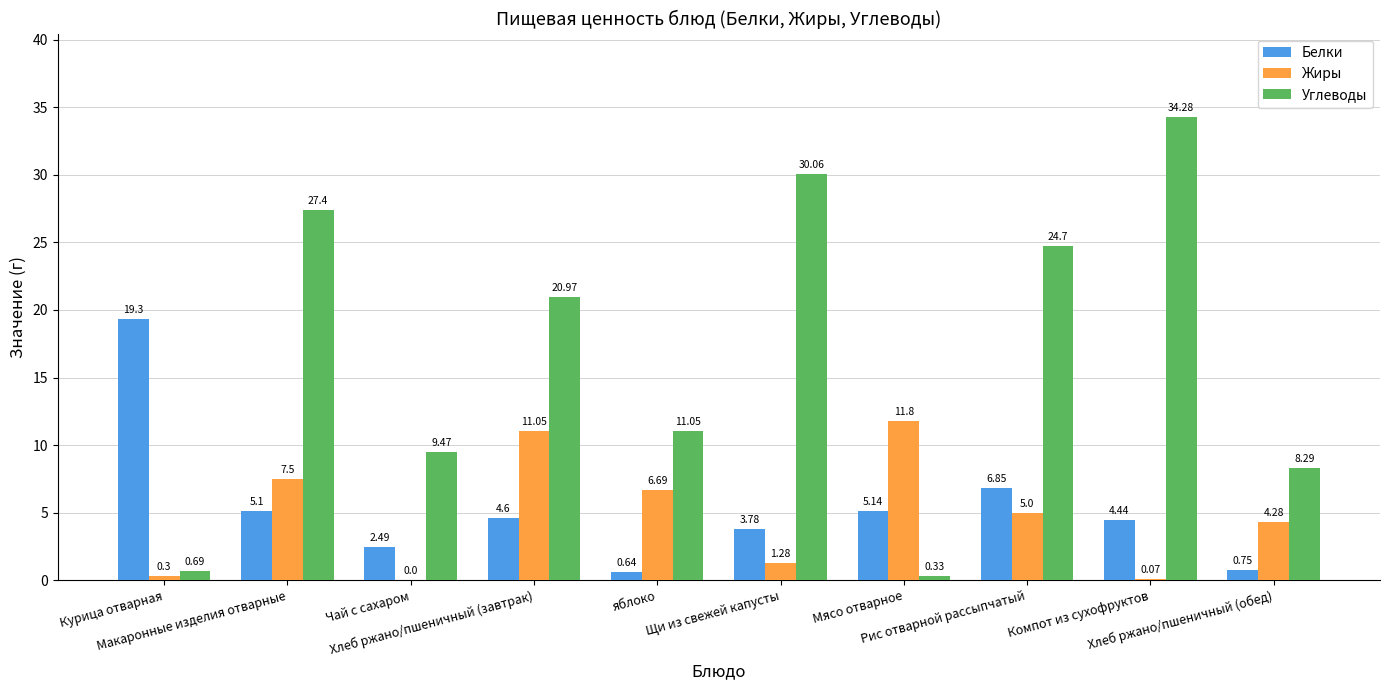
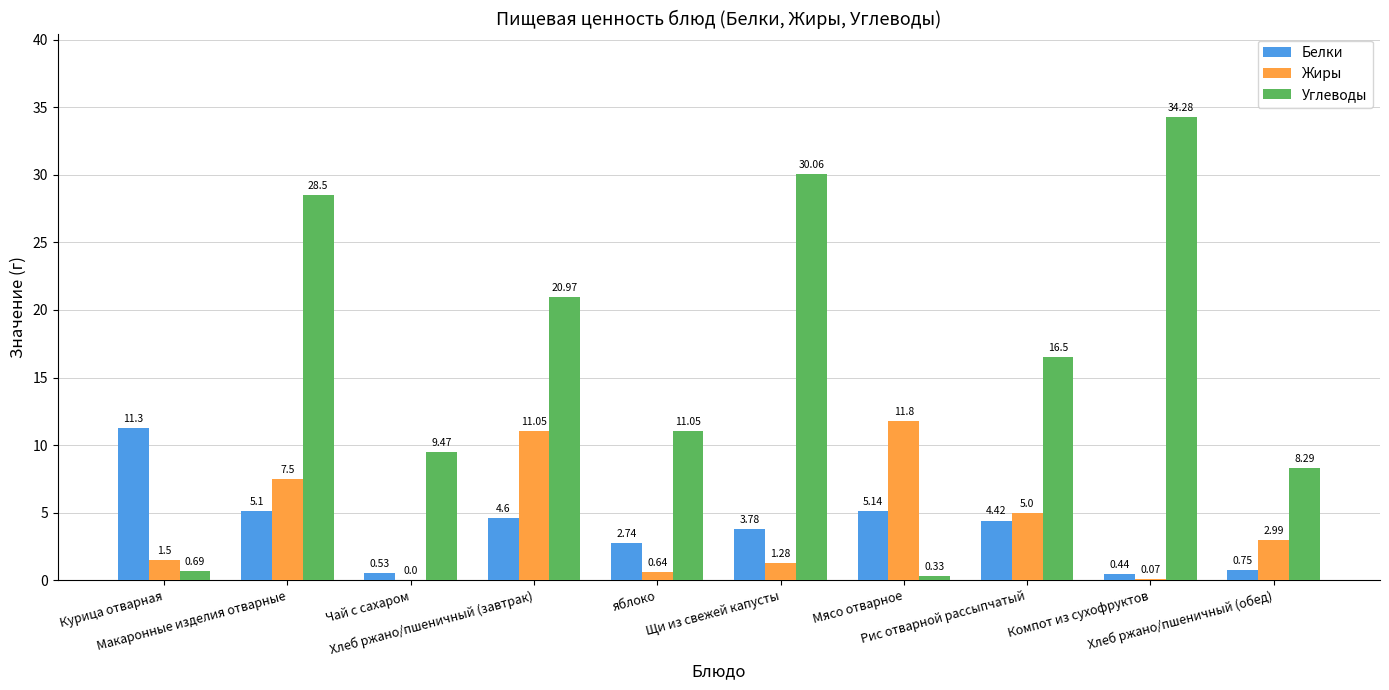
  {
    "Белки": {
-     "Курица отварная": 19.3,
+     "Курица отварная": 11.3,
      "Макаронные изделия отварные": 5.1,
-     "Чай с сахаром": 2.49,
+     "Чай с сахаром": 0.53,
      "Хлеб ржано/пшеничный (завтрак)": 4.6,
-     "яблоко": 0.64,
+     "яблоко": 2.74,
      "Щи из свежей капусты": 3.78,
      "Мясо отварное": 5.14,
-     "Рис отварной рассыпчатый": 6.85,
-     "Компот из сухофруктов": 4.44,
+     "Рис отварной рассыпчатый": 4.42,
+     "Компот из сухофруктов": 0.44,
      "Хлеб ржано/пшеничный (обед)": 0.75
    },
    "Жиры": {
-     "Курица отварная": 0.3,
+     "Курица отварная": 1.5,
      "Макаронные изделия отварные": 7.5,
      "Чай с сахаром": 0.0,
      "Хлеб ржано/пшеничный (завтрак)": 11.05,
-     "яблоко": 6.69,
+     "яблоко": 0.64,
      "Щи из свежей капусты": 1.28,
      "Мясо отварное": 11.8,
      "Рис отварной рассыпчатый": 5.0,
      "Компот из сухофруктов": 0.07,
-     "Хлеб ржано/пшеничный (обед)": 4.28
+     "Хлеб ржано/пшеничный (обед)": 2.99
    },
    "Углеводы": {
      "Курица отварная": 0.69,
-     "Макаронные изделия отварные": 27.4,
+     "Макаронные изделия отварные": 28.5,
      "Чай с сахаром": 9.47,
      "Хлеб ржано/пшеничный (завтрак)": 20.97,
      "яблоко": 11.05,
      "Щи из свежей капусты": 30.06,
      "Мясо отварное": 0.33,
-     "Рис отварной рассыпчатый": 24.7,
+     "Рис отварной рассыпчатый": 16.5,
      "Компот из сухофруктов": 34.28,
      "Хлеб ржано/пшеничный (обед)": 8.29
    }
  }
